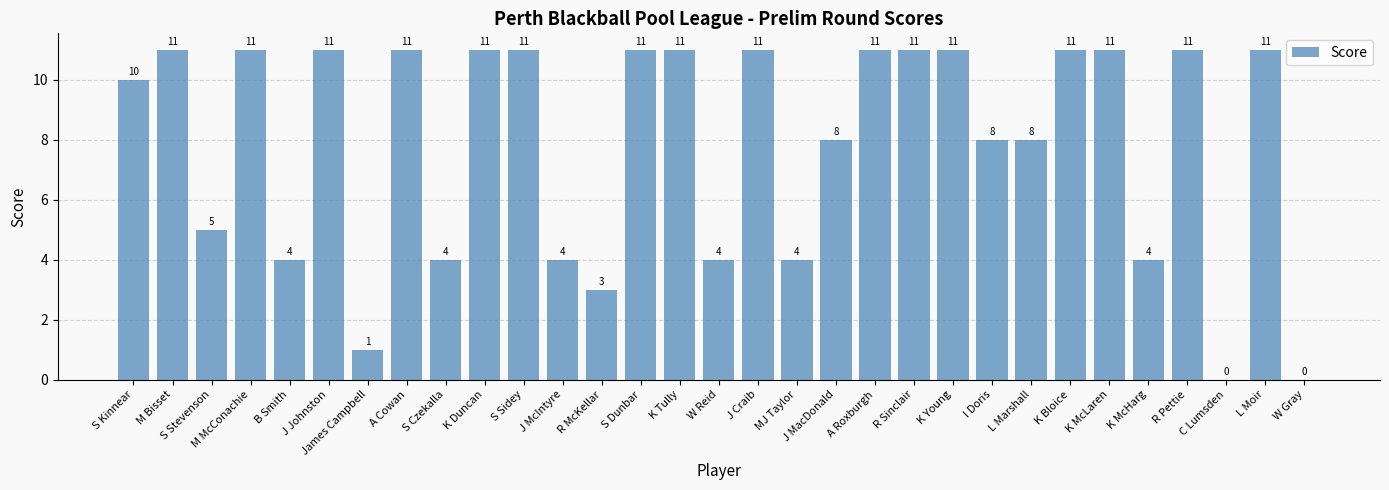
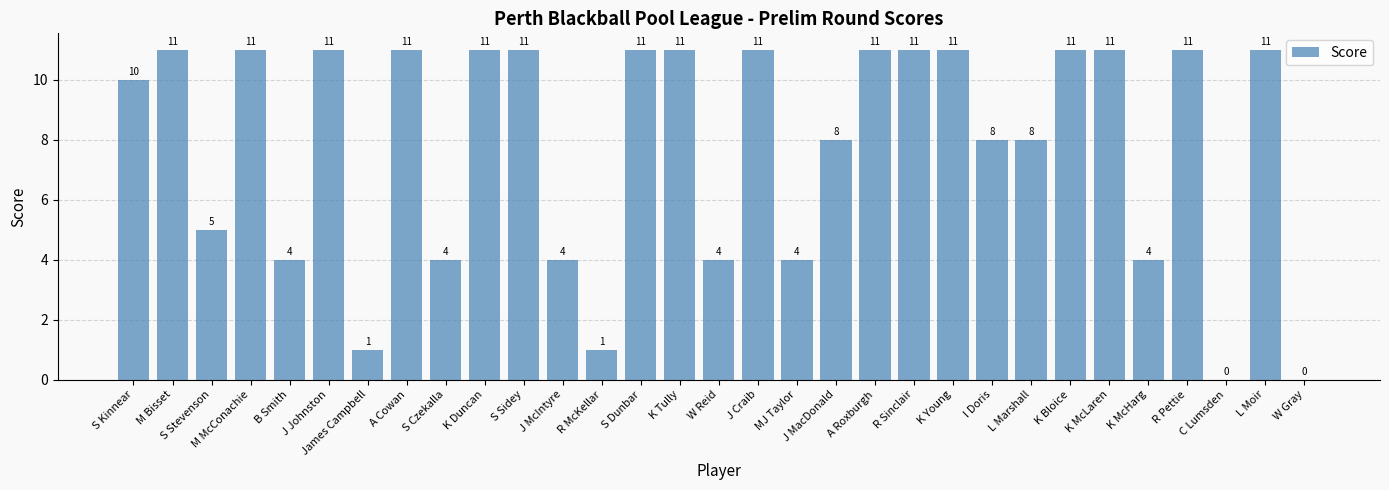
  {
    "S Kinnear": 10,
    "M Bisset": 11,
    "S Stevenson": 5,
    "M McConachie": 11,
    "B Smith": 4,
    "J Johnston": 11,
    "James Campbell": 1,
    "A Cowan": 11,
    "S Czekalla": 4,
    "K Duncan": 11,
    "S Sidey": 11,
    "J McIntyre": 4,
-   "R McKellar": 3,
+   "R McKellar": 1,
    "S Dunbar": 11,
    "K Tully": 11,
    "W Reid": 4,
    "J Craib": 11,
    "MJ Taylor": 4,
    "J MacDonald": 8,
    "A Roxburgh": 11,
    "R Sinclair": 11,
    "K Young": 11,
    "I Doris": 8,
    "L Marshall": 8,
    "K Bloice": 11,
    "K McLaren": 11,
    "K McHarg": 4,
    "R Pettie": 11,
    "C Lumsden": 0,
    "L Moir": 11,
    "W Gray": 0
  }
